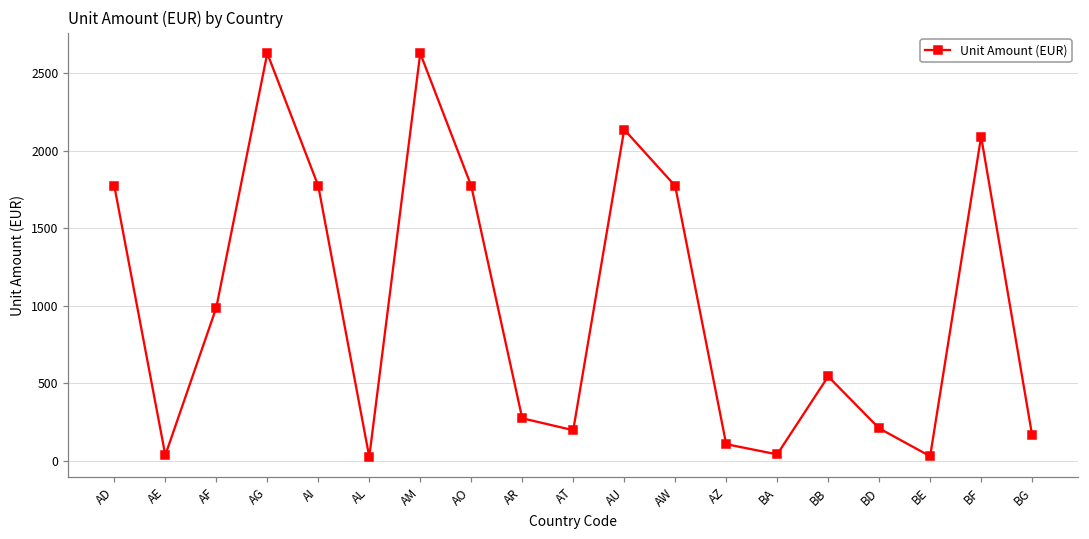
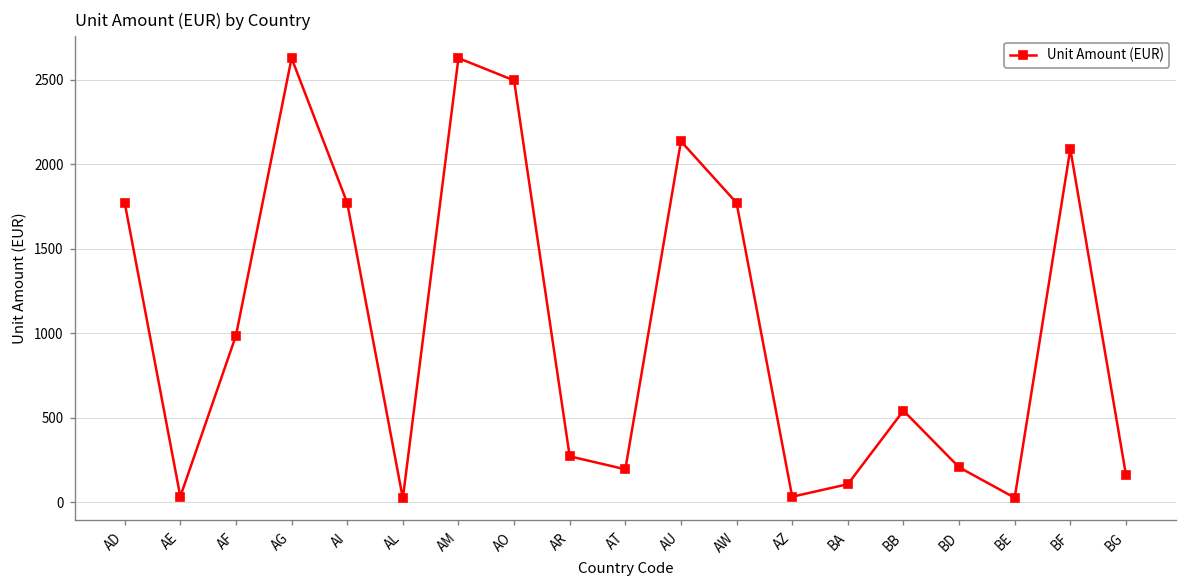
  {
    "AD": 1770,
    "AE": 40,
    "AF": 990,
    "AG": 2630,
    "AI": 1770,
    "AL": 20,
    "AM": 2630,
-   "AO": 1770,
+   "AO": 2500,
    "AR": 270,
    "AT": 200,
    "AU": 2140,
    "AW": 1770,
-   "AZ": 110,
-   "BA": 40,
+   "AZ": 30,
+   "BA": 110,
    "BB": 540,
    "BD": 210,
    "BE": 30,
    "BF": 2090,
    "BG": 160
  }
